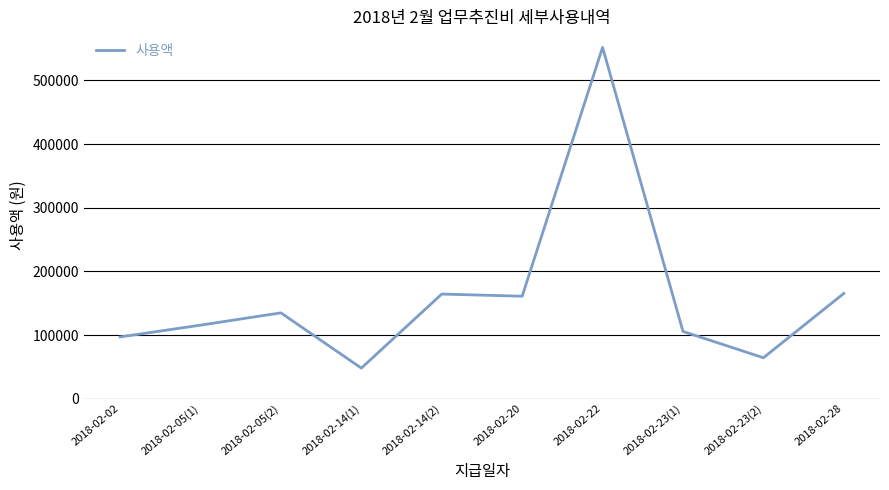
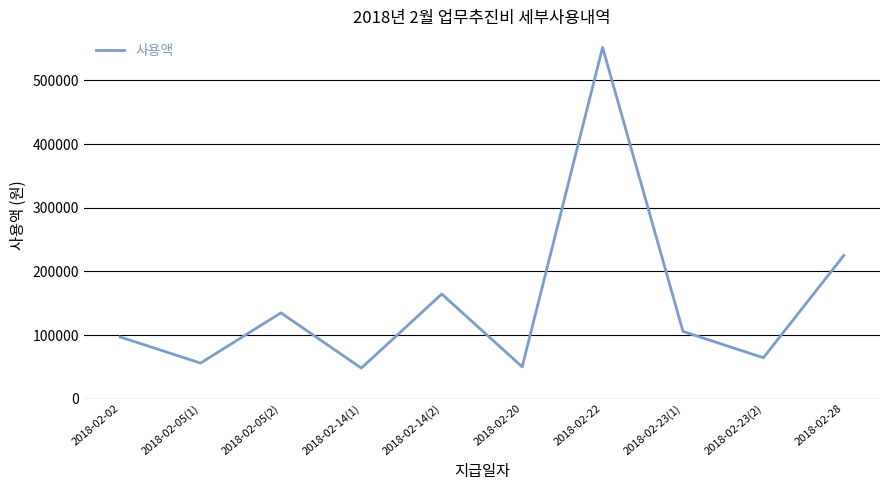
  {
    "2018-02-02": 100000,
-   "2018-02-05(1)": 120000,
+   "2018-02-05(1)": 60000,
    "2018-02-05(2)": 130000,
    "2018-02-14(1)": 50000,
    "2018-02-14(2)": 160000,
-   "2018-02-20": 160000,
+   "2018-02-20": 50000,
    "2018-02-22": 550000,
    "2018-02-23(1)": 110000,
    "2018-02-23(2)": 60000,
-   "2018-02-28": 170000
+   "2018-02-28": 230000
  }
